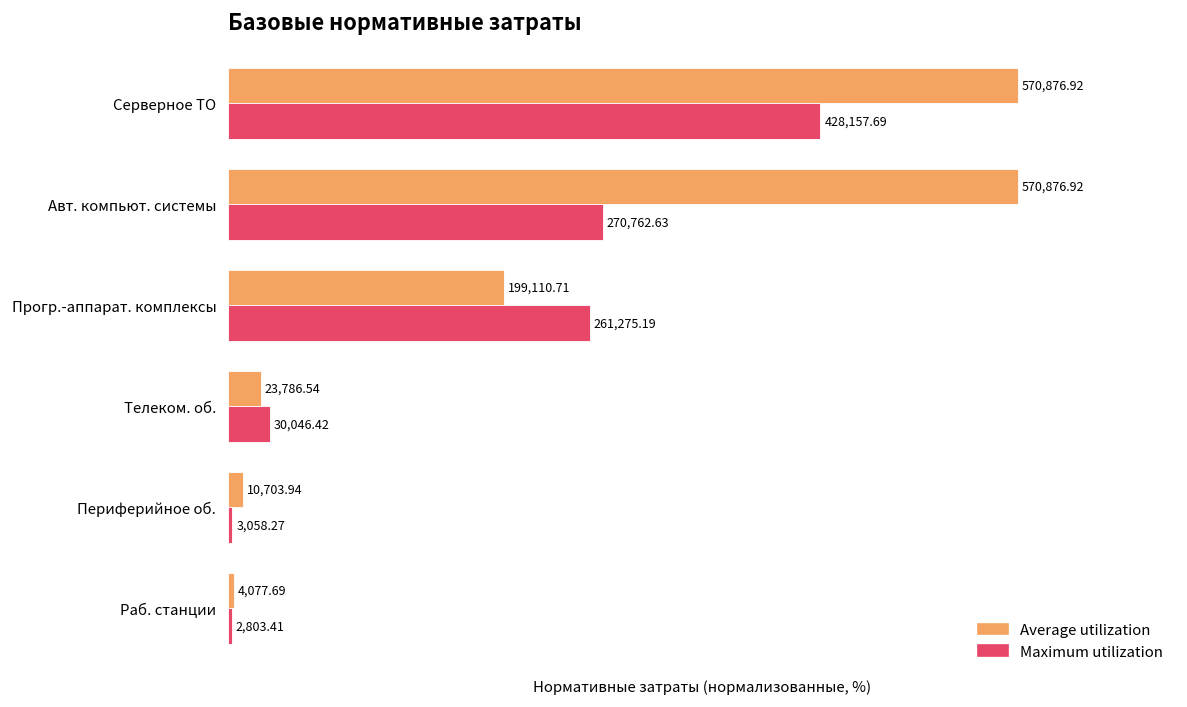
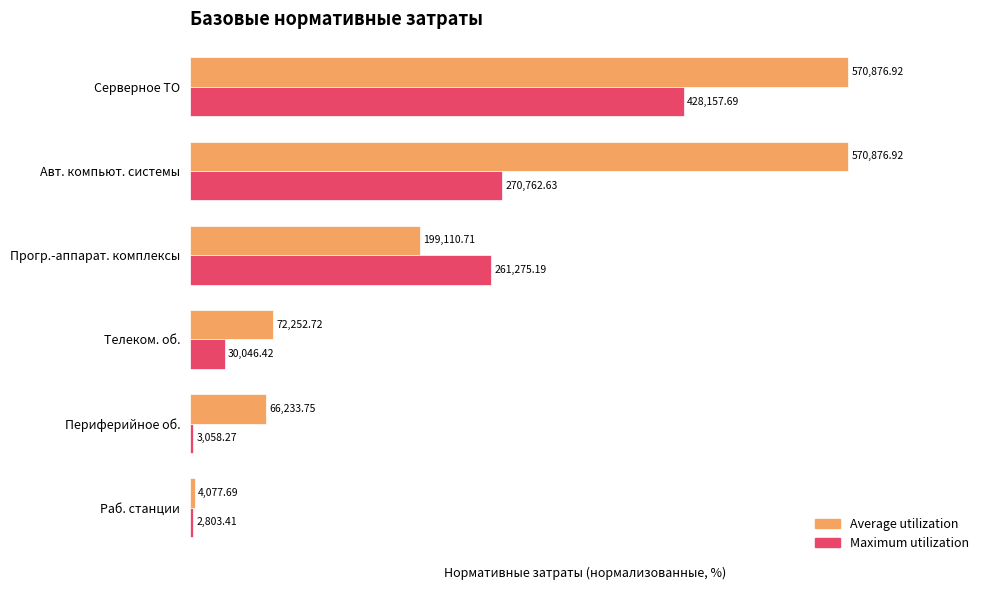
  {
    "Average utilization": {
-     "Телеком. об.": "23,786.54",
-     "Периферийное об.": "10,703.94"
+     "Телеком. об.": "72,252.72",
+     "Периферийное об.": "66,233.75"
    }
  }
